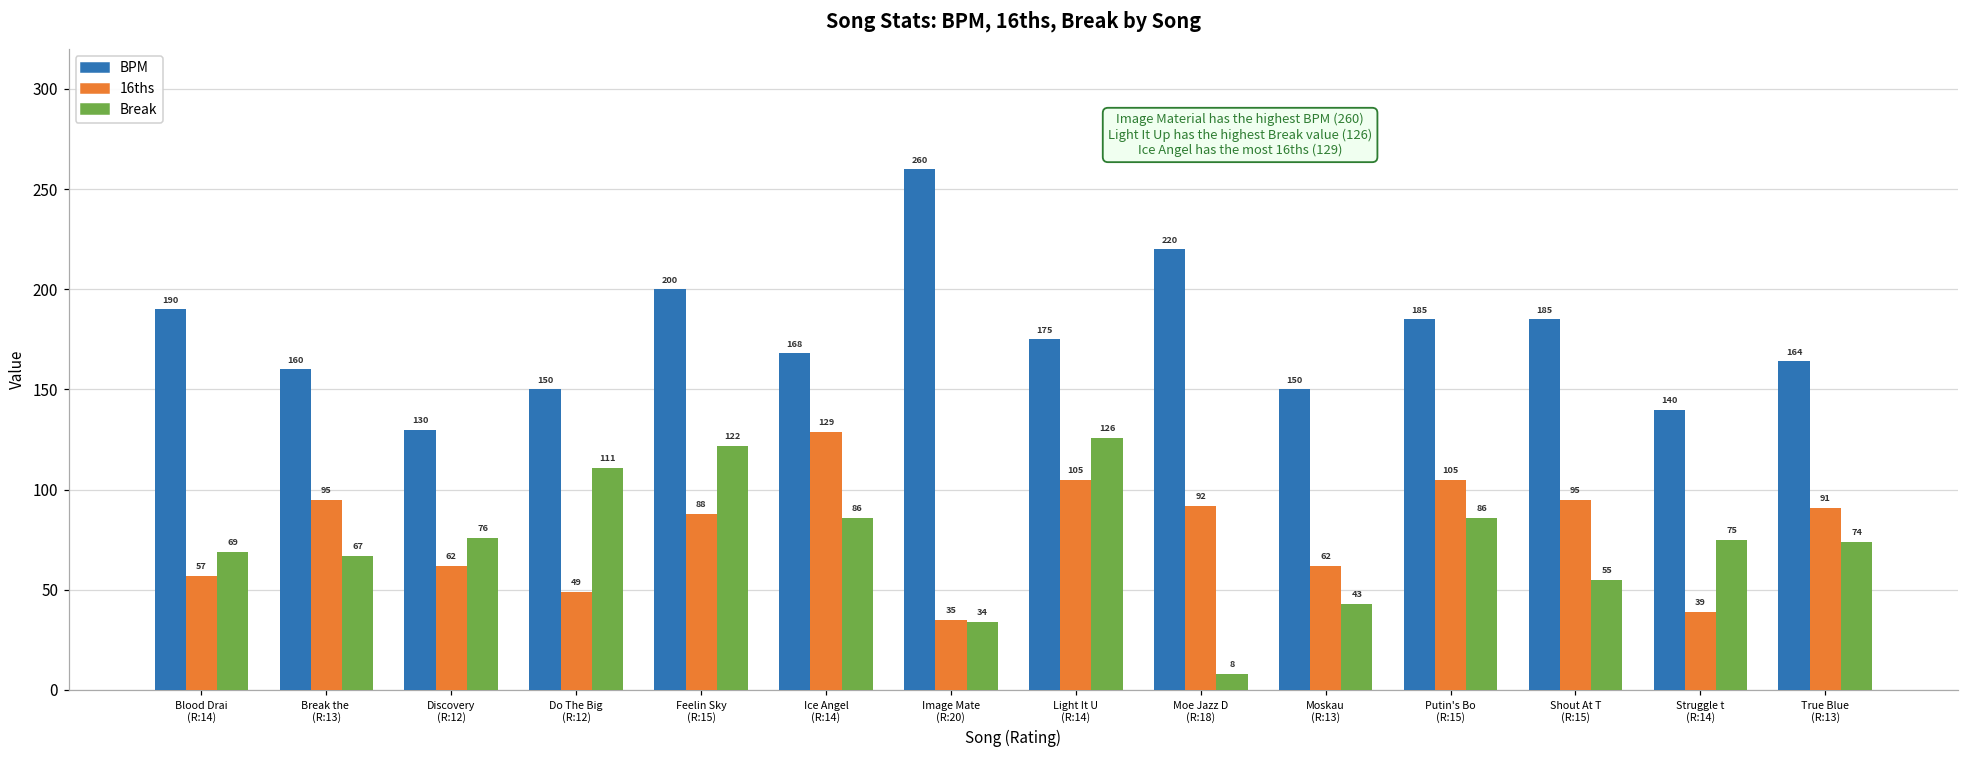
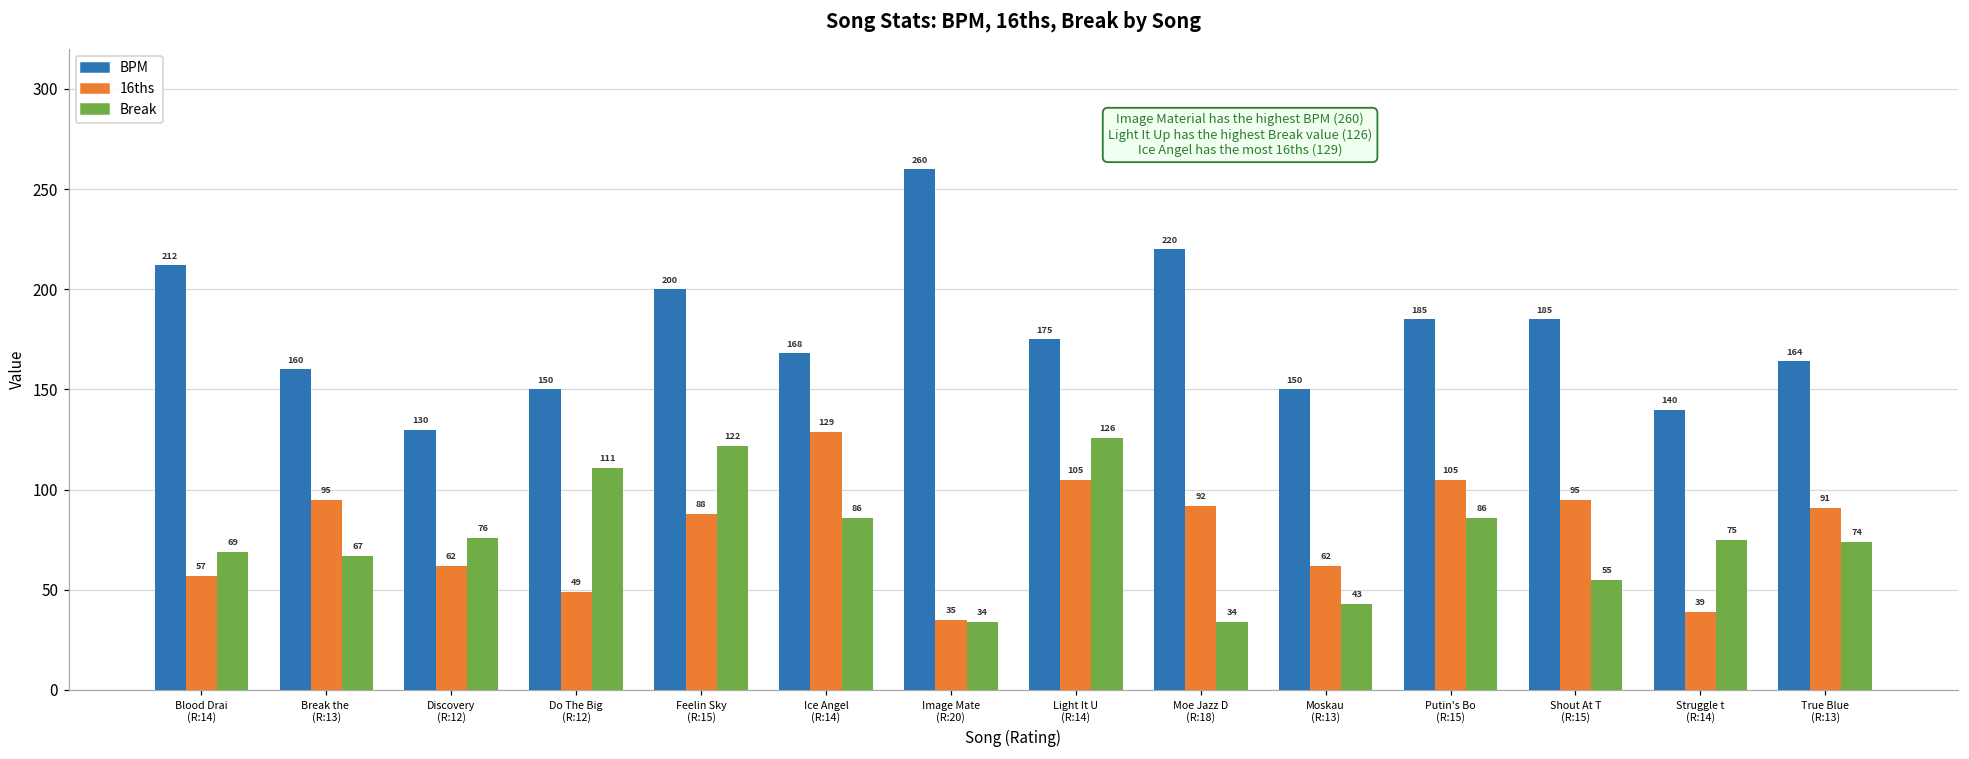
  {
    "BPM": {
-     "Blood Drai (R:14)": 190,
+     "Blood Drai (R:14)": 212,
      "Break the (R:13)": 160,
      "Discovery (R:12)": 130,
      "Do The Big (R:12)": 150,
      "Feelin Sky (R:15)": 200,
      "Ice Angel (R:14)": 168,
      "Image Mate (R:20)": 260,
      "Light It U (R:14)": 175,
      "Moe Jazz D (R:18)": 220,
      "Moskau (R:13)": 150,
      "Putin's Bo (R:15)": 185,
      "Shout At T (R:15)": 185,
      "Struggle t (R:14)": 140,
      "True Blue (R:13)": 164
    },
    "16ths": {
      "Blood Drai (R:14)": 57,
      "Break the (R:13)": 95,
      "Discovery (R:12)": 62,
      "Do The Big (R:12)": 49,
      "Feelin Sky (R:15)": 88,
      "Ice Angel (R:14)": 129,
      "Image Mate (R:20)": 35,
      "Light It U (R:14)": 105,
      "Moe Jazz D (R:18)": 92,
      "Moskau (R:13)": 62,
      "Putin's Bo (R:15)": 105,
      "Shout At T (R:15)": 95,
      "Struggle t (R:14)": 39,
      "True Blue (R:13)": 91
    },
    "Break": {
      "Blood Drai (R:14)": 69,
      "Break the (R:13)": 67,
      "Discovery (R:12)": 76,
      "Do The Big (R:12)": 111,
      "Feelin Sky (R:15)": 122,
      "Ice Angel (R:14)": 86,
      "Image Mate (R:20)": 34,
      "Light It U (R:14)": 126,
-     "Moe Jazz D (R:18)": 8,
+     "Moe Jazz D (R:18)": 34,
      "Moskau (R:13)": 43,
      "Putin's Bo (R:15)": 86,
      "Shout At T (R:15)": 55,
      "Struggle t (R:14)": 75,
      "True Blue (R:13)": 74
    }
  }
